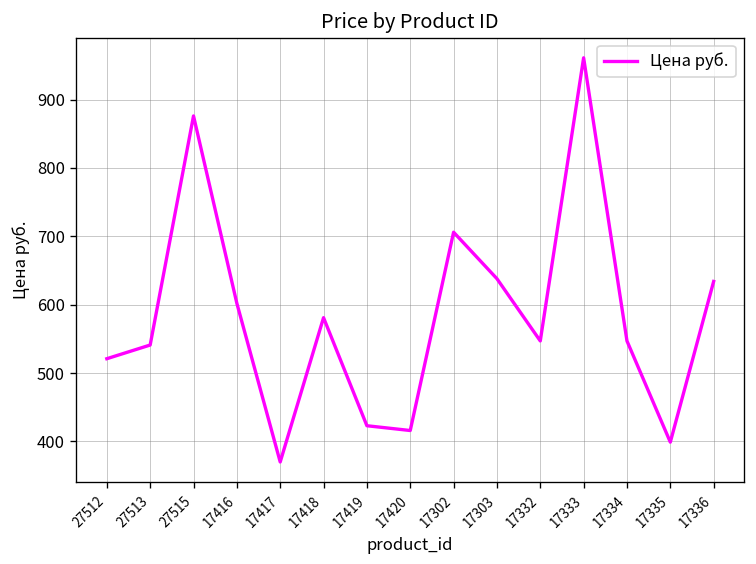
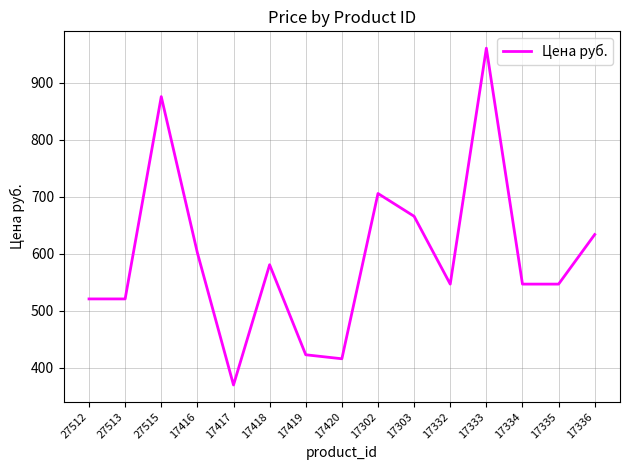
  {
    "27512": 520,
-   "27513": 540,
+   "27513": 520,
    "27515": 880,
    "17416": 600,
    "17417": 370,
    "17418": 580,
    "17419": 420,
    "17420": 420,
    "17302": 710,
-   "17303": 640,
+   "17303": 670,
    "17332": 550,
    "17333": 960,
    "17334": 550,
-   "17335": 400,
+   "17335": 550,
    "17336": 630
  }
